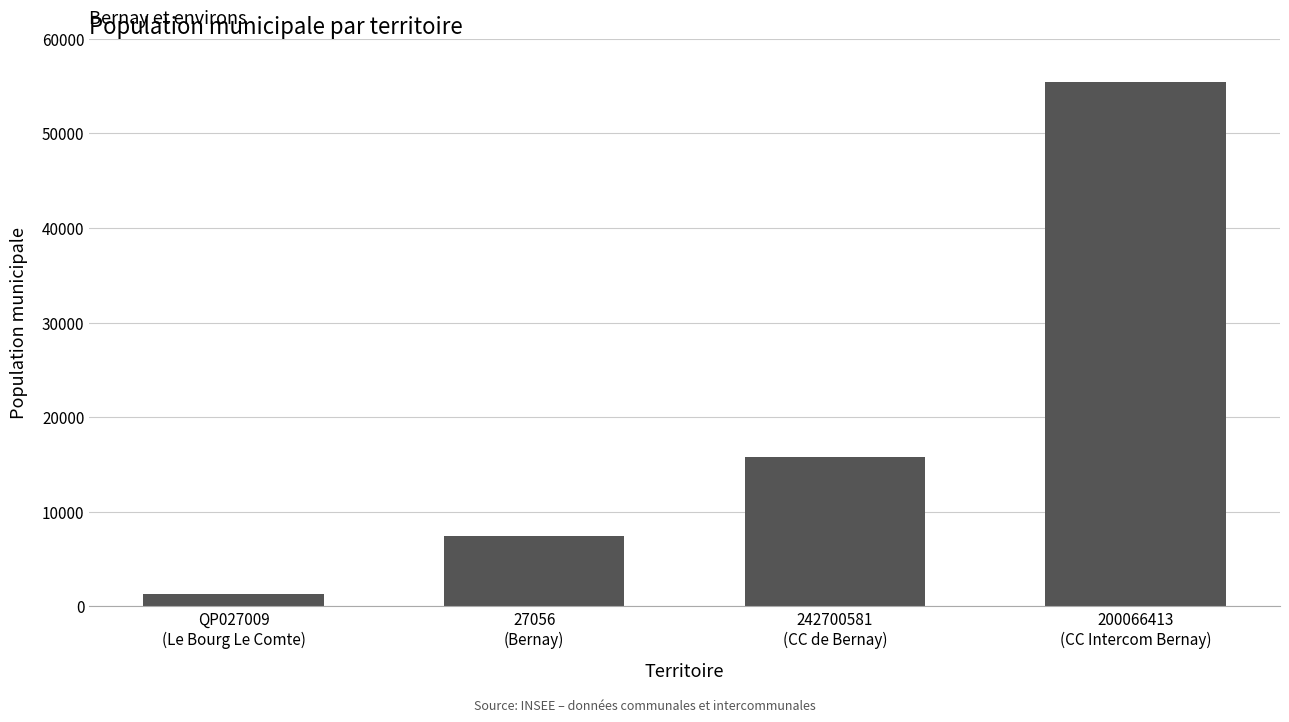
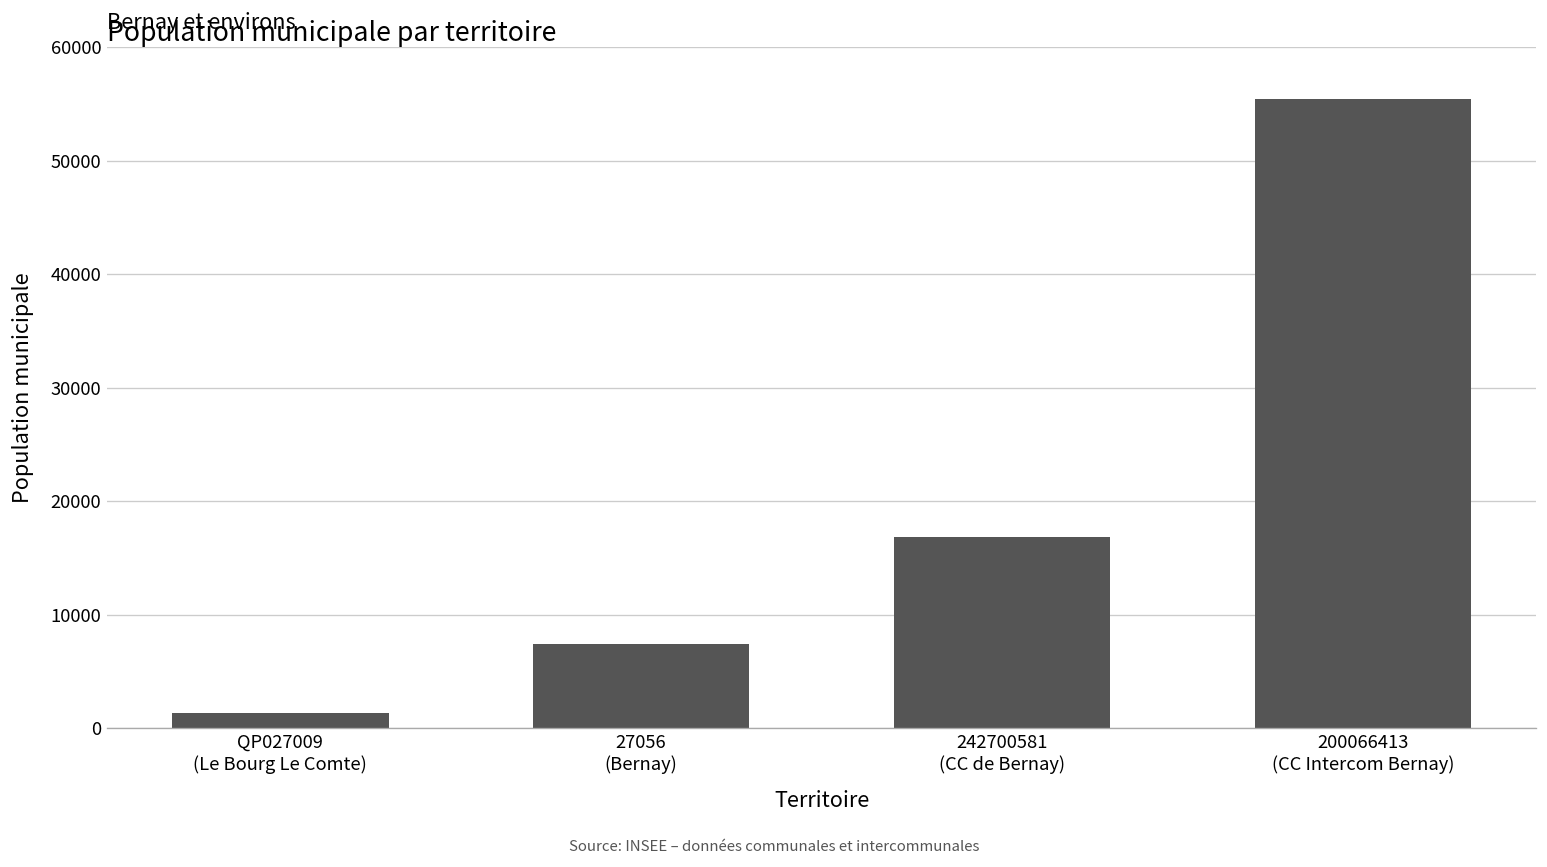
  {
    "QP027009 (Le Bourg Le Comte)": 1000,
    "27056 (Bernay)": 7000,
-   "242700581 (CC de Bernay)": 16000,
+   "242700581 (CC de Bernay)": 17000,
    "200066413 (CC Intercom Bernay)": 55000
  }
